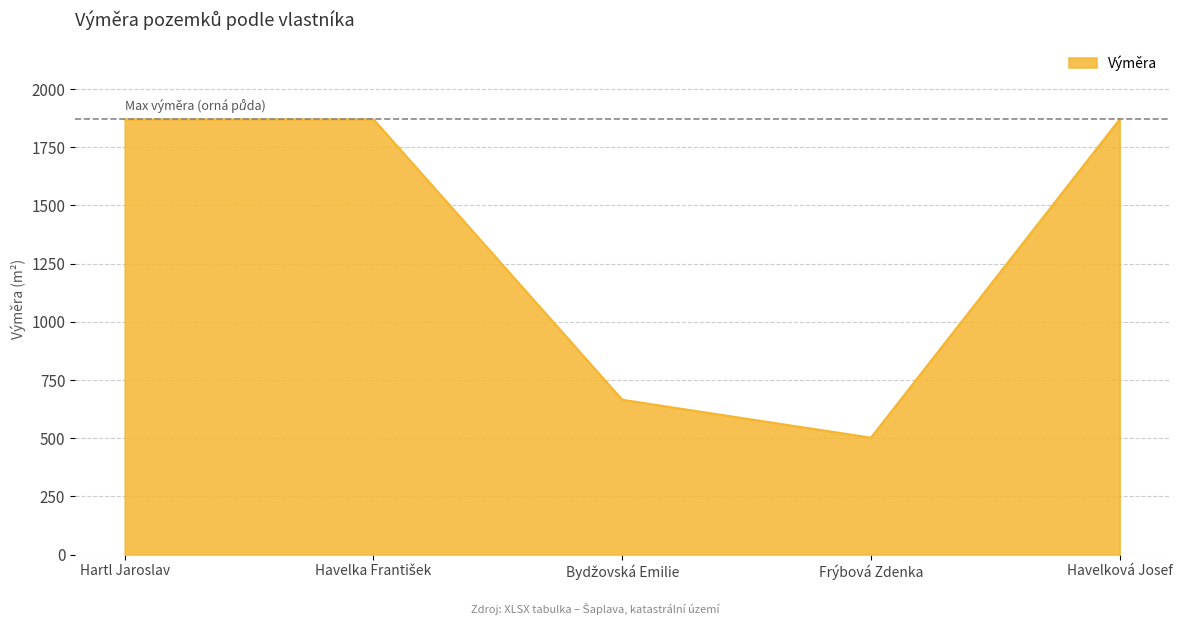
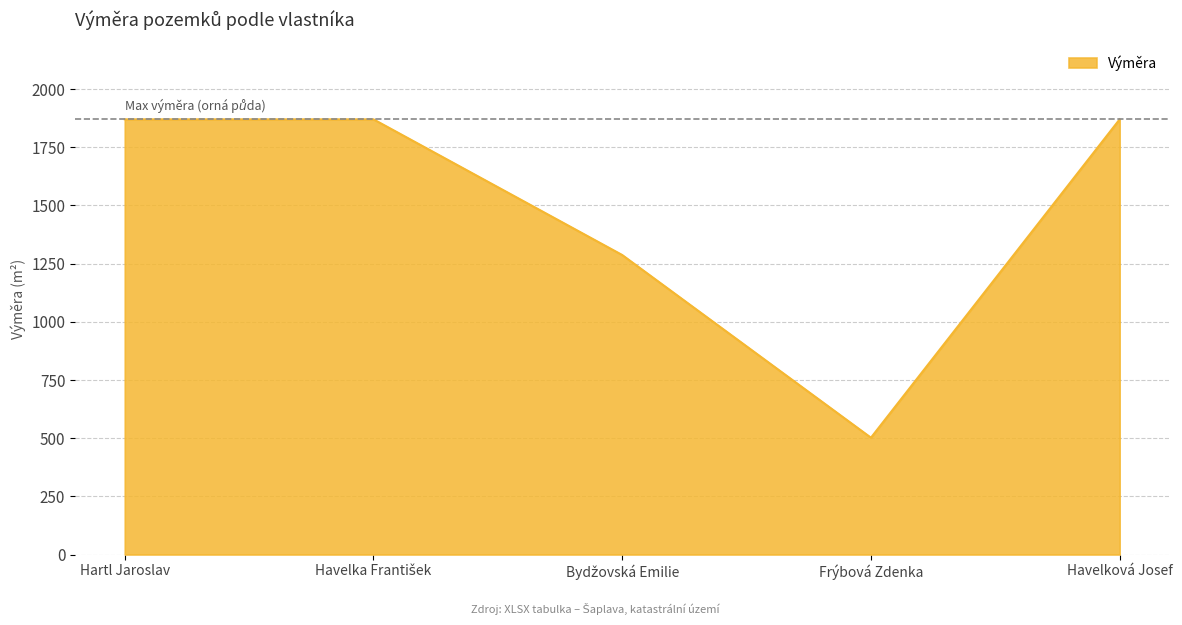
  {
    "Hartl Jaroslav": 1870,
    "Havelka František": 1870,
-   "Bydžovská Emilie": 670,
+   "Bydžovská Emilie": 1290,
    "Frýbová Zdenka": 500,
    "Havelková Josef": 1870
  }
